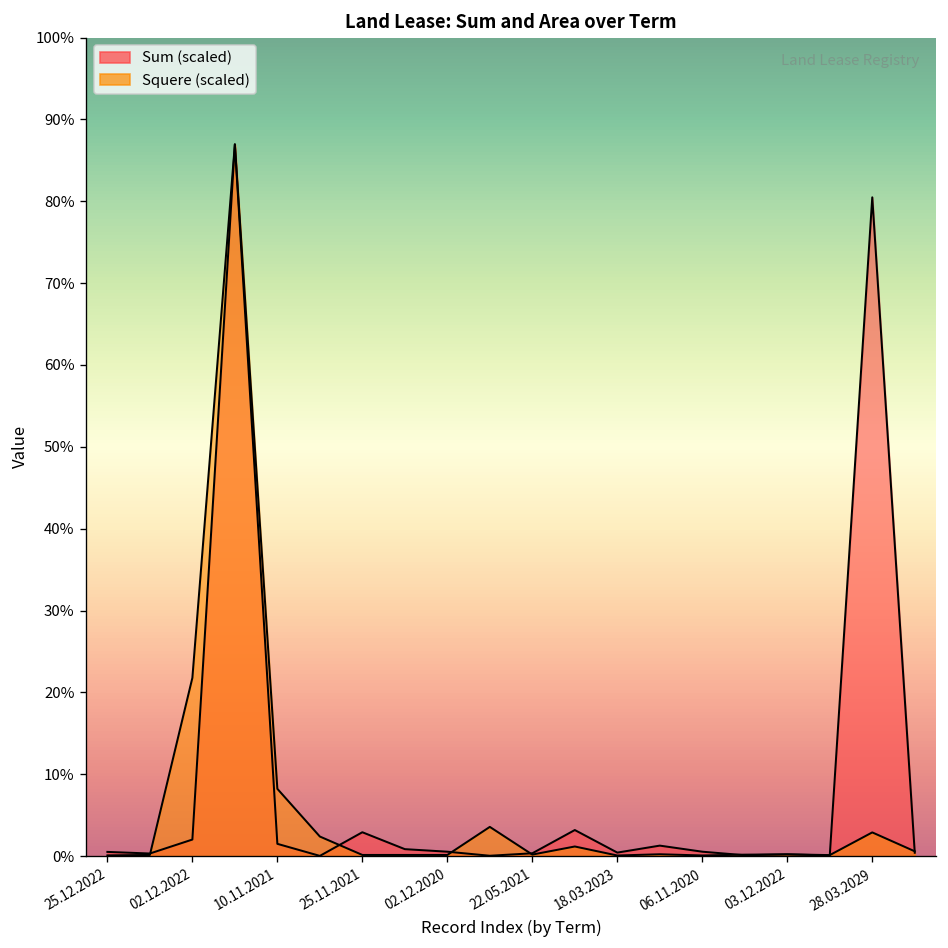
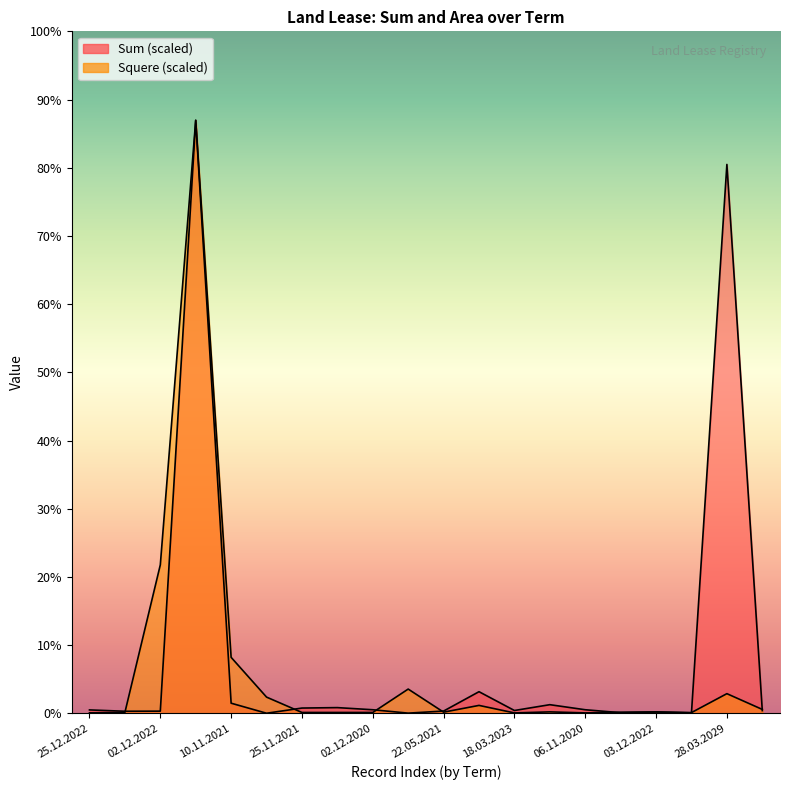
  {
    "Sum (scaled)": {
-     "02.12.2022": "2%",
+     "02.12.2022": "0%",
      "10.11.2021": "1%",
-     "25.11.2021": "3%",
+     "25.11.2021": "1%",
      "02.12.2020": "1%",
      "06.11.2020": "1%",
      "28.03.2029": "80%"
    },
    "Squere (scaled)": {
      "02.12.2022": "22%",
      "10.11.2021": "8%",
      "25.11.2021": "0%",
      "02.12.2020": "0%",
      "06.11.2020": "0%",
      "28.03.2029": "3%"
    }
  }
